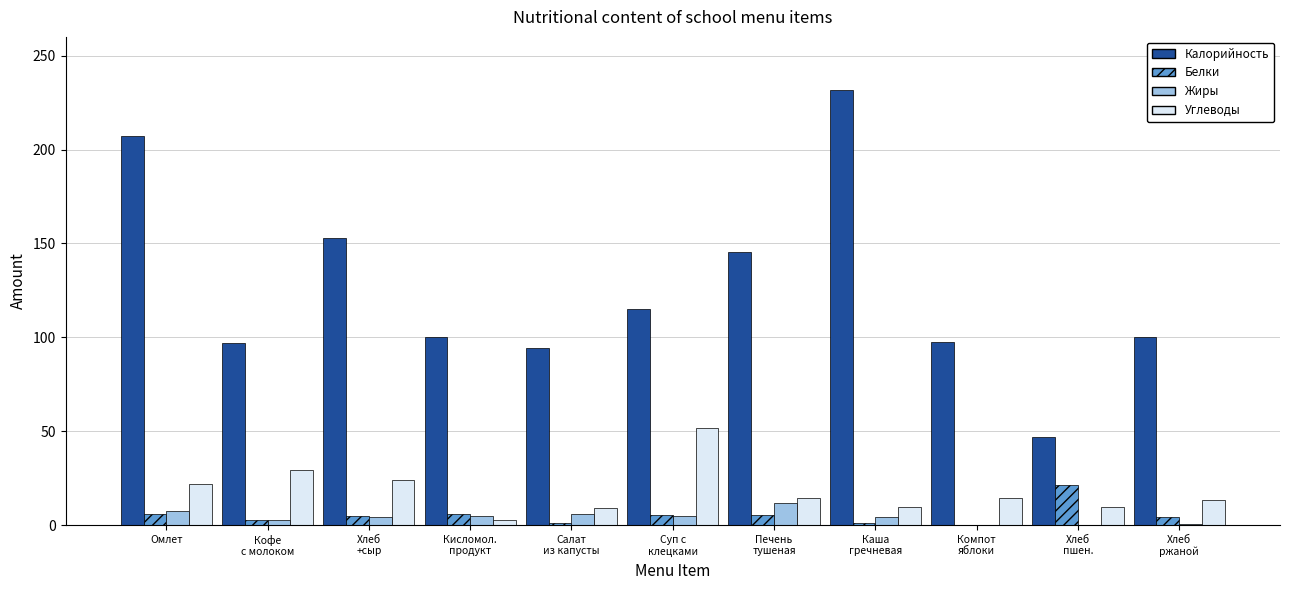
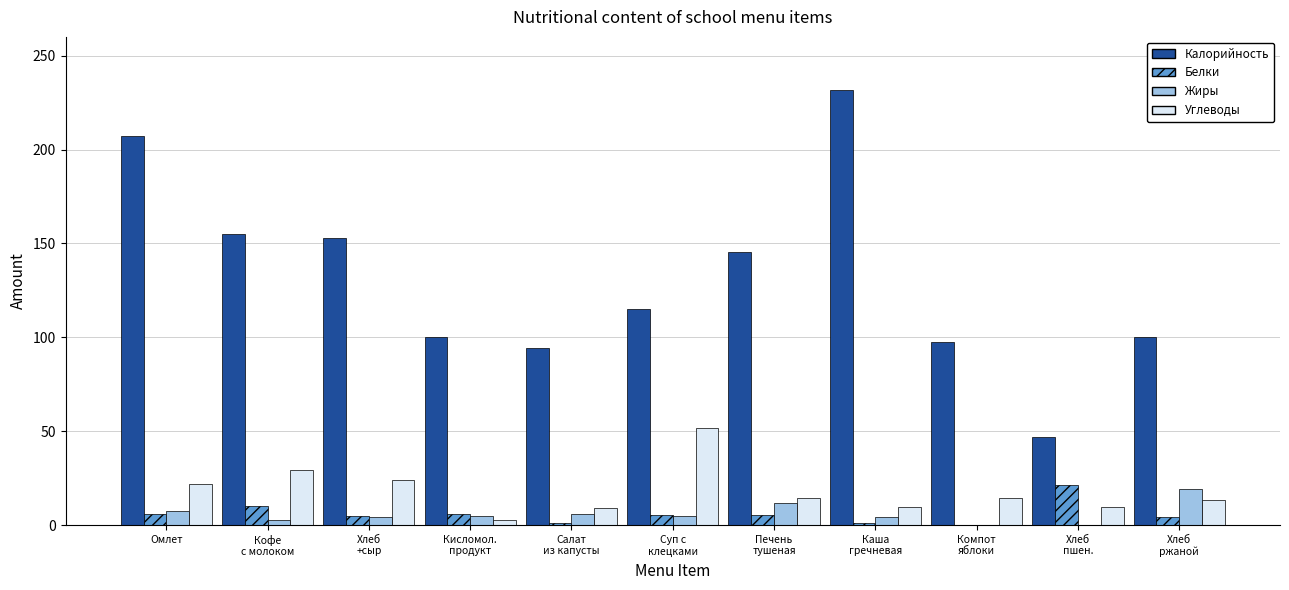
  {
    "Калорийность": {
      "Омлет": 207,
-     "Кофе с молоком": 97,
+     "Кофе с молоком": 155,
      "Хлеб +сыр": 153,
      "Кисломол. продукт": 100,
      "Салат из капусты": 94,
      "Суп с клецками": 115,
      "Печень тушеная": 145,
      "Каша гречневая": 232,
      "Компот яблоки": 98,
      "Хлеб пшен.": 47,
      "Хлеб ржаной": 100
    },
    "Белки": {
      "Омлет": 6,
-     "Кофе с молоком": 3,
+     "Кофе с молоком": 10,
      "Хлеб +сыр": 5,
      "Кисломол. продукт": 6,
      "Суп с клецками": 6,
      "Печень тушеная": 5,
      "Каша гречневая": 1,
      "Хлеб пшен.": 21,
      "Хлеб ржаной": 5
    },
    "Жиры": {
      "Омлет": 8,
      "Кофе с молоком": 3,
      "Хлеб +сыр": 4,
      "Кисломол. продукт": 5,
      "Салат из капусты": 6,
      "Суп с клецками": 5,
      "Печень тушеная": 12,
      "Каша гречневая": 4,
-     "Хлеб ржаной": 0
+     "Хлеб ржаной": 19
    },
    "Углеводы": {
      "Омлет": 22,
      "Кофе с молоком": 29,
      "Хлеб +сыр": 24,
      "Кисломол. продукт": 3,
      "Салат из капусты": 9,
      "Суп с клецками": 52,
      "Печень тушеная": 15,
      "Каша гречневая": 9,
      "Компот яблоки": 14,
      "Хлеб пшен.": 10,
      "Хлеб ржаной": 14
    }
  }
